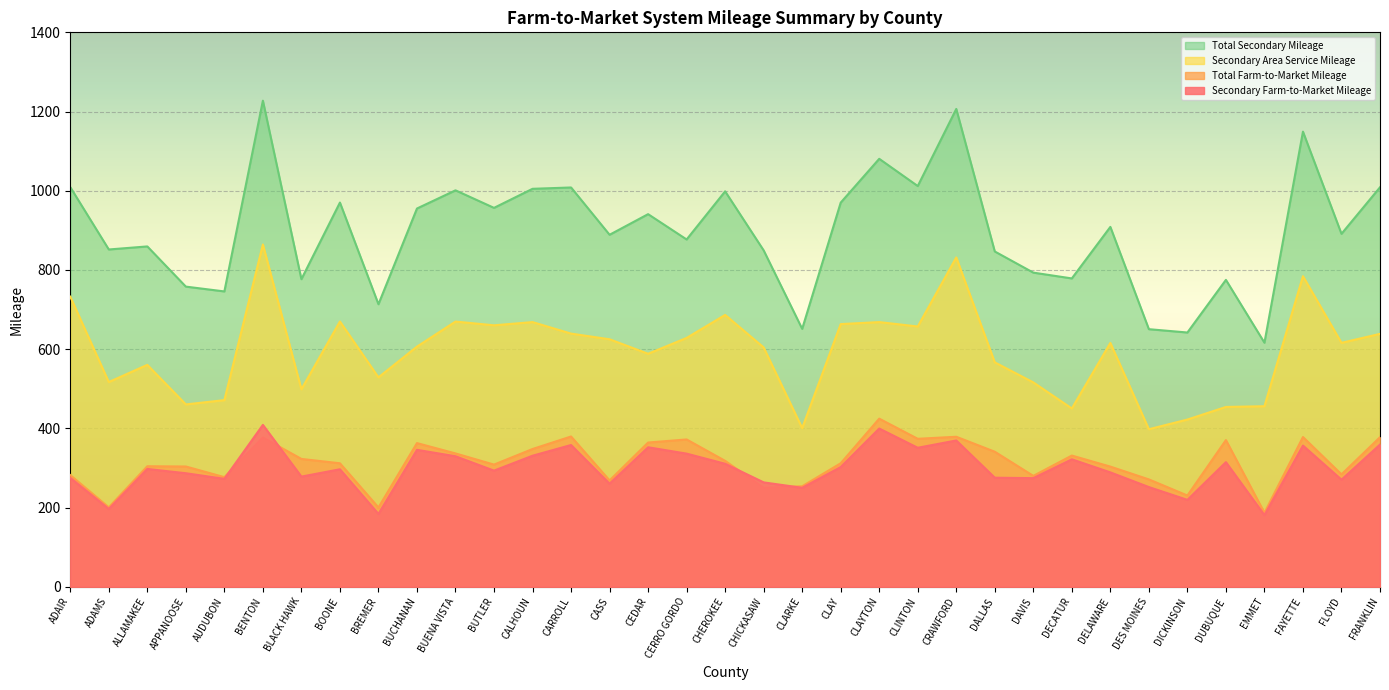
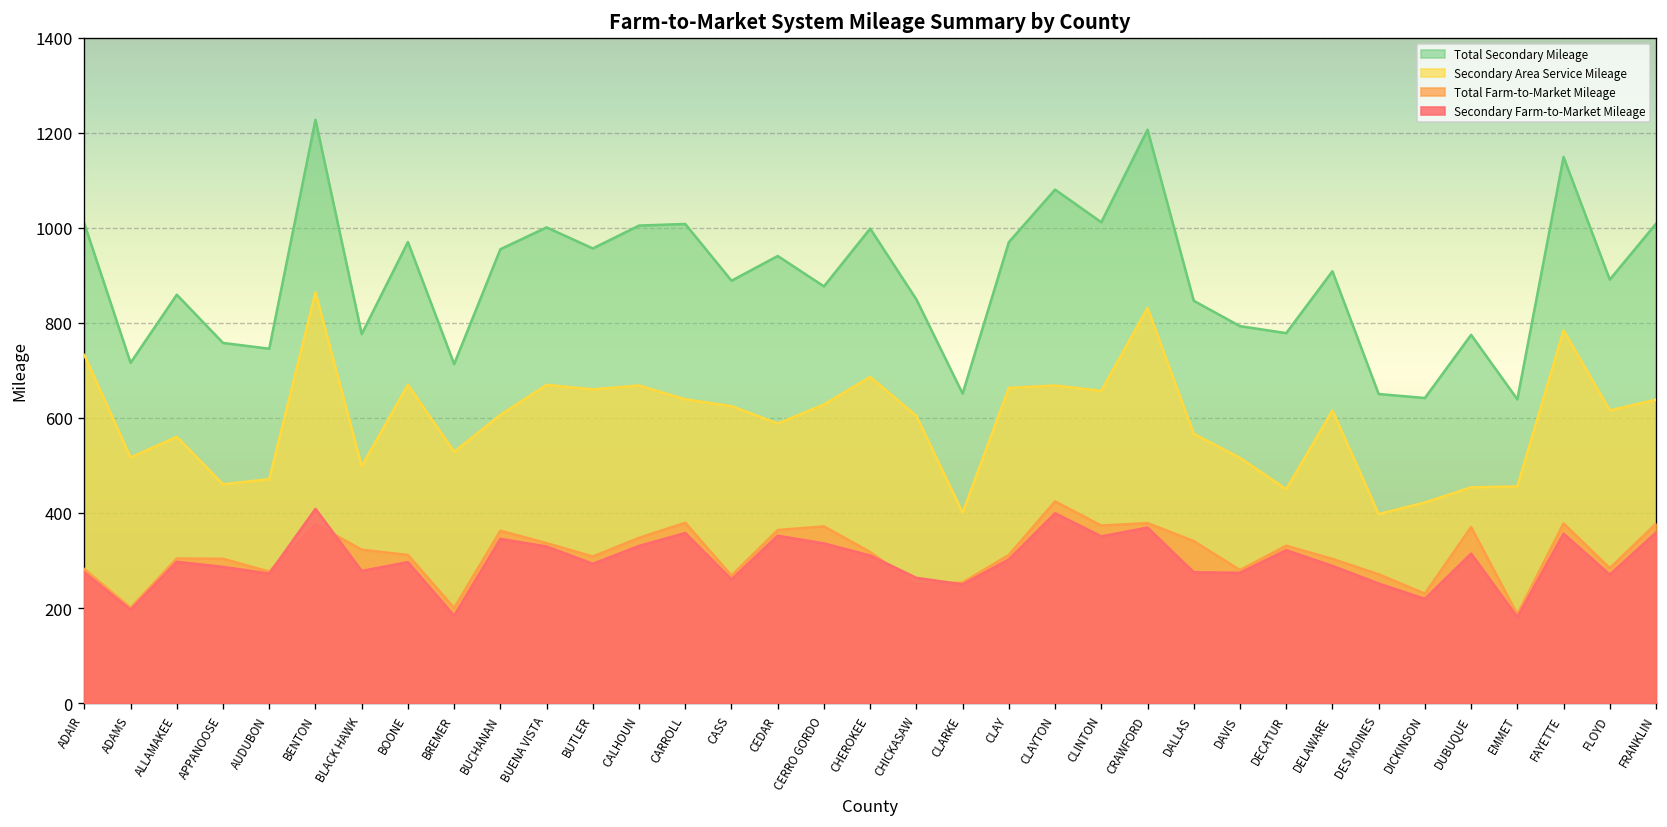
  {
    "Total Secondary Mileage": {
      "ADAIR": 1010,
-     "ADAMS": 850,
+     "ADAMS": 720,
      "ALLAMAKEE": 860,
      "APPANOOSE": 760,
      "AUDUBON": 750,
      "BENTON": 1230,
      "BLACK HAWK": 780,
      "BOONE": 970,
      "BREMER": 710,
      "BUCHANAN": 960,
      "BUENA VISTA": 1000,
      "BUTLER": 960,
      "CALHOUN": 1000,
      "CARROLL": 1010,
      "CASS": 890,
      "CEDAR": 940,
      "CERRO GORDO": 880,
      "CHEROKEE": 1000,
      "CHICKASAW": 850,
      "CLARKE": 650,
      "CLAY": 970,
      "CLAYTON": 1080,
      "CLINTON": 1010,
      "CRAWFORD": 1210,
      "DALLAS": 850,
      "DAVIS": 790,
      "DECATUR": 780,
      "DELAWARE": 910,
      "DES MOINES": 650,
      "DICKINSON": 640,
      "DUBUQUE": 770,
-     "EMMET": 620,
+     "EMMET": 640,
      "FAYETTE": 1150,
      "FLOYD": 890,
      "FRANKLIN": 1010
    },
    "Secondary Farm-to-Market Mileage": {
      "ADAIR": 270,
      "ALLAMAKEE": 300,
      "APPANOOSE": 290,
      "BENTON": 410,
      "BLACK HAWK": 280,
      "BOONE": 300,
      "BREMER": 180,
      "BUCHANAN": 350,
      "BUENA VISTA": 330,
      "BUTLER": 290,
      "CALHOUN": 330,
      "CARROLL": 360,
      "CASS": 260,
      "CEDAR": 350,
      "CERRO GORDO": 340,
      "CHEROKEE": 310,
      "CHICKASAW": 260,
      "CLAY": 300,
      "CLAYTON": 400,
      "CLINTON": 350,
      "CRAWFORD": 370,
      "DALLAS": 280,
      "DECATUR": 320,
      "DELAWARE": 290,
      "DES MOINES": 250,
      "DICKINSON": 220,
      "DUBUQUE": 310,
      "FAYETTE": 360,
      "FLOYD": 270,
      "FRANKLIN": 360
    }
  }
